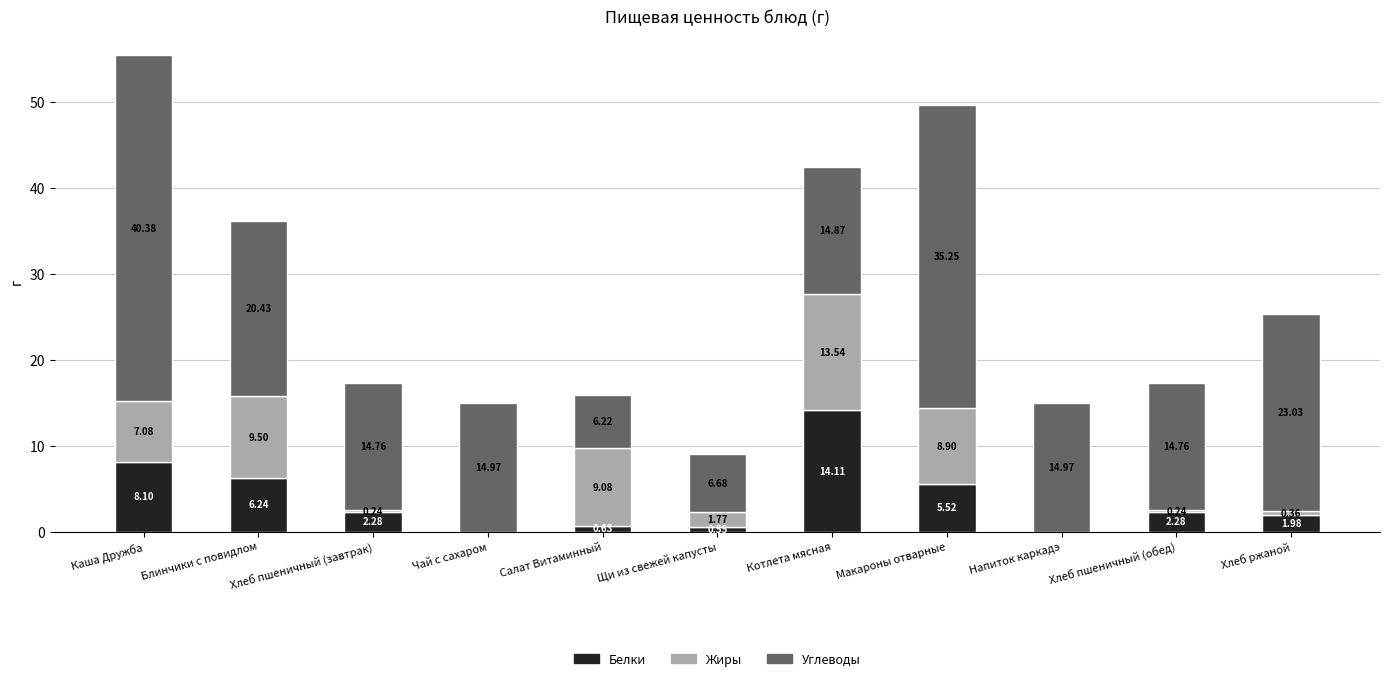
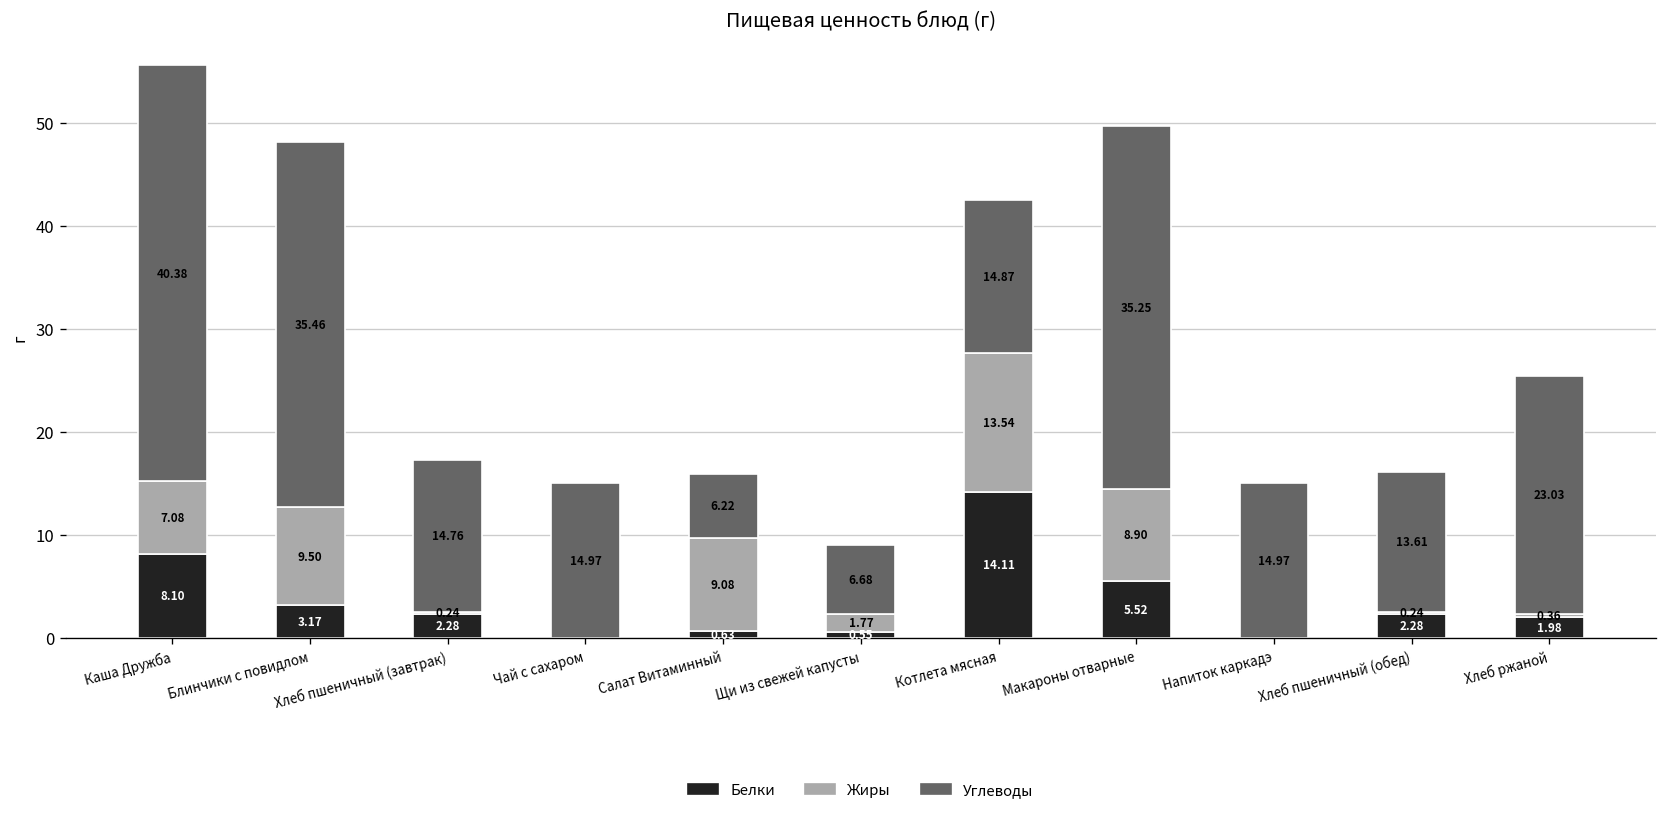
  {
    "Белки": {
      "Каша Дружба": 8.10,
-     "Блинчики с повидлом": 6.24,
+     "Блинчики с повидлом": 3.17,
      "Хлеб пшеничный (завтрак)": 2.28,
      "Салат Витаминный": 0.63,
      "Щи из свежей капусты": 0.55,
      "Котлета мясная": 14.11,
      "Макароны отварные": 5.52,
      "Хлеб пшеничный (обед)": 2.28,
      "Хлеб ржаной": 1.98
    },
    "Жиры": {
      "Каша Дружба": 7.08,
      "Блинчики с повидлом": 9.50,
      "Хлеб пшеничный (завтрак)": 0.24,
      "Салат Витаминный": 9.08,
      "Щи из свежей капусты": 1.77,
      "Котлета мясная": 13.54,
      "Макароны отварные": 8.90,
      "Хлеб пшеничный (обед)": 0.24,
      "Хлеб ржаной": 0.36
    },
    "Углеводы": {
      "Каша Дружба": 40.38,
-     "Блинчики с повидлом": 20.43,
+     "Блинчики с повидлом": 35.46,
      "Хлеб пшеничный (завтрак)": 14.76,
      "Чай с сахаром": 14.97,
      "Салат Витаминный": 6.22,
      "Щи из свежей капусты": 6.68,
      "Котлета мясная": 14.87,
      "Макароны отварные": 35.25,
      "Напиток каркадэ": 14.97,
-     "Хлеб пшеничный (обед)": 14.76,
+     "Хлеб пшеничный (обед)": 13.61,
      "Хлеб ржаной": 23.03
    }
  }
